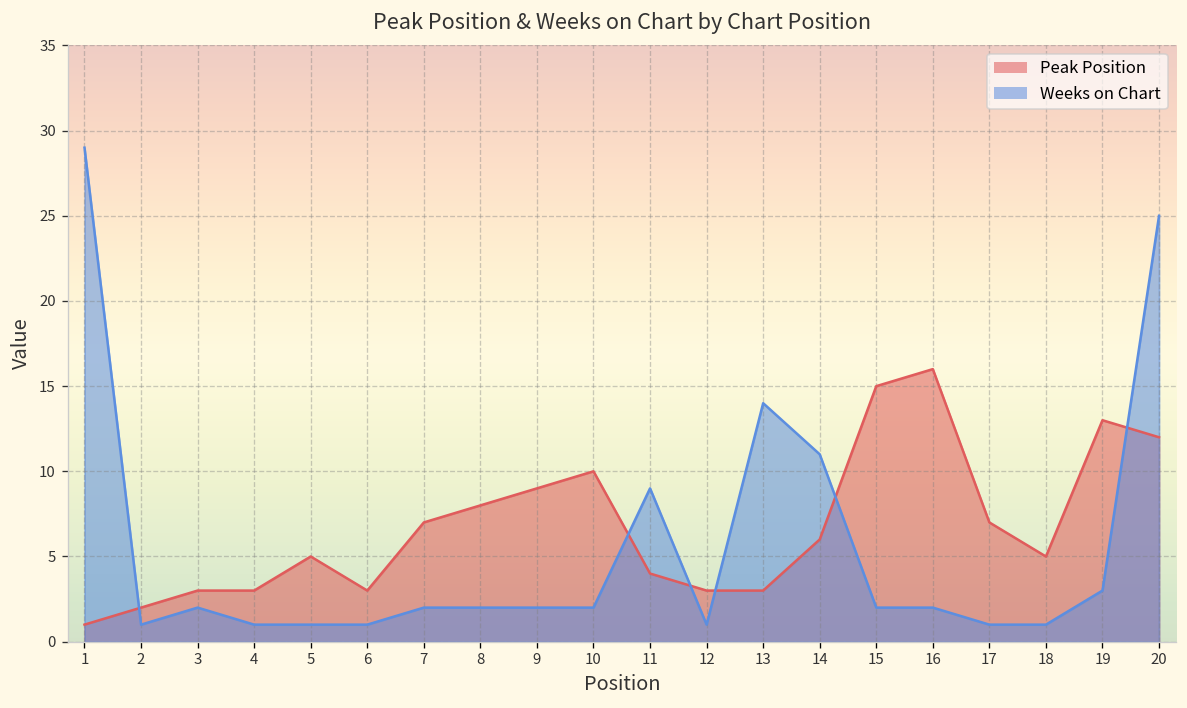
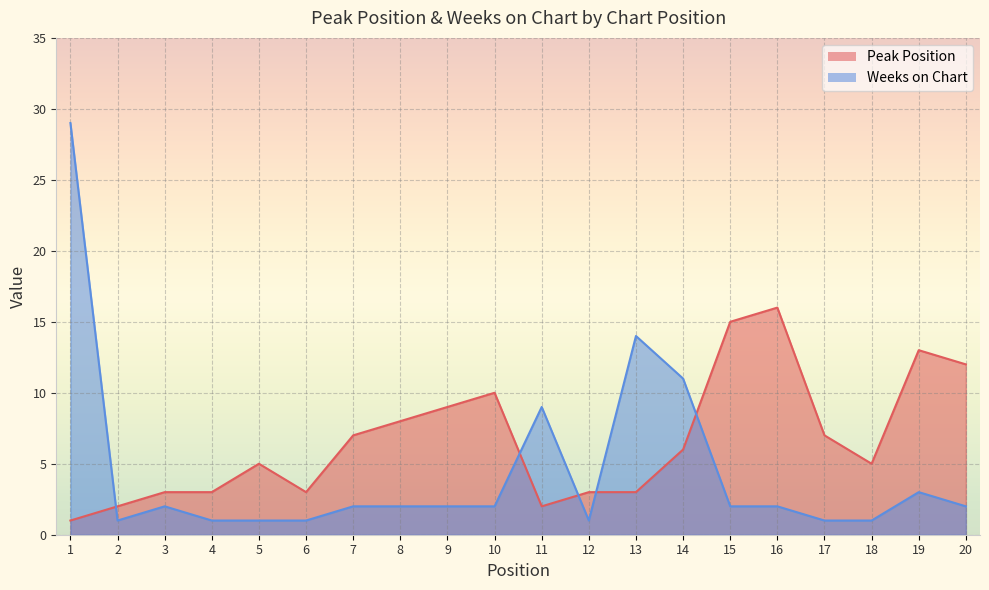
  {
    "Peak Position": {
      "1": 1,
      "2": 2,
      "3": 3,
      "4": 3,
      "5": 5,
      "6": 3,
      "7": 7,
      "8": 8,
      "9": 9,
      "10": 10,
-     "11": 4,
+     "11": 2,
      "12": 3,
      "13": 3,
      "14": 6,
      "15": 15,
      "16": 16,
      "17": 7,
      "18": 5,
      "19": 13,
      "20": 12
    },
    "Weeks on Chart": {
      "1": 29,
      "2": 1,
      "3": 2,
      "4": 1,
      "5": 1,
      "6": 1,
      "7": 2,
      "8": 2,
      "9": 2,
      "10": 2,
      "11": 9,
      "12": 1,
      "13": 14,
      "14": 11,
      "15": 2,
      "16": 2,
      "17": 1,
      "18": 1,
      "19": 3,
-     "20": 25
+     "20": 2
    }
  }
